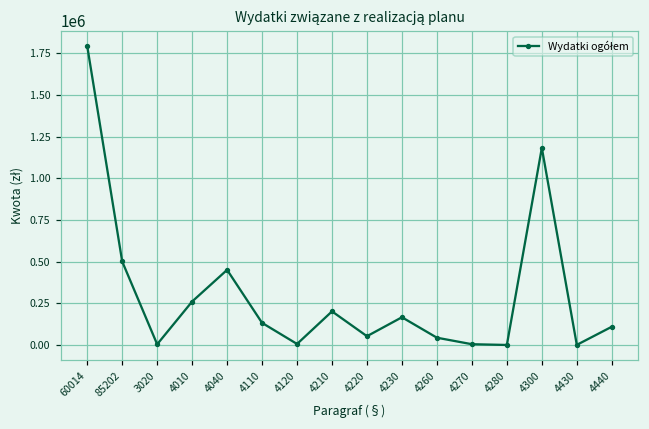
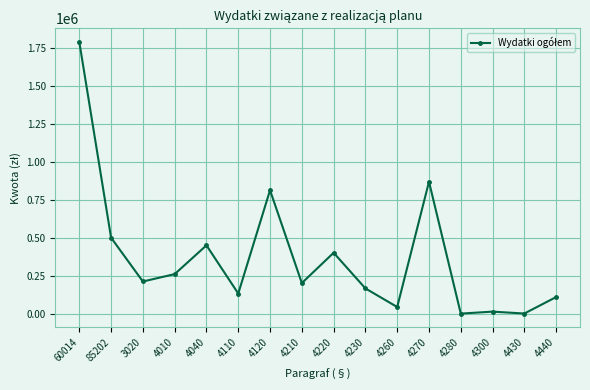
  {
    "60014": 1790000,
    "85202": 500000,
-   "3020": 0,
+   "3020": 210000,
    "4010": 260000,
    "4040": 450000,
    "4110": 130000,
-   "4120": 10000,
+   "4120": 810000,
    "4210": 200000,
-   "4220": 50000,
+   "4220": 400000,
    "4230": 170000,
    "4260": 40000,
-   "4270": 10000,
+   "4270": 870000,
    "4280": 0,
-   "4300": 1180000,
+   "4300": 10000,
    "4430": 0,
    "4440": 110000
  }
